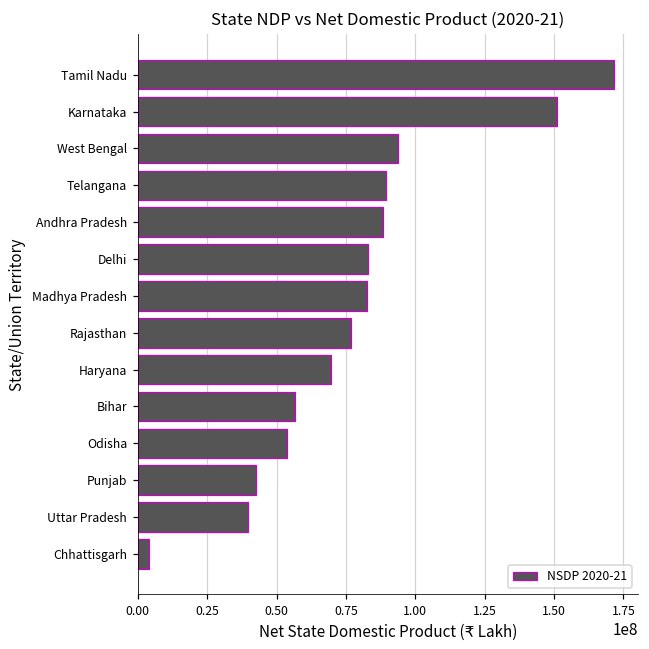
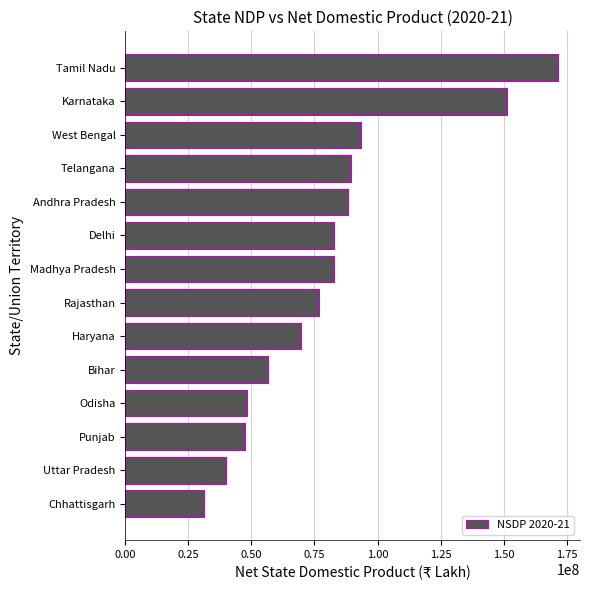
  {
    "Tamil Nadu": 172000000,
    "Karnataka": 151000000,
    "West Bengal": 94000000,
    "Telangana": 89000000,
    "Andhra Pradesh": 88000000,
    "Delhi": 83000000,
    "Madhya Pradesh": 83000000,
    "Rajasthan": 77000000,
    "Haryana": 69000000,
    "Bihar": 57000000,
-   "Odisha": 54000000,
-   "Punjab": 43000000,
+   "Odisha": 48000000,
+   "Punjab": 48000000,
    "Uttar Pradesh": 40000000,
-   "Chhattisgarh": 4000000
+   "Chhattisgarh": 31000000
  }
